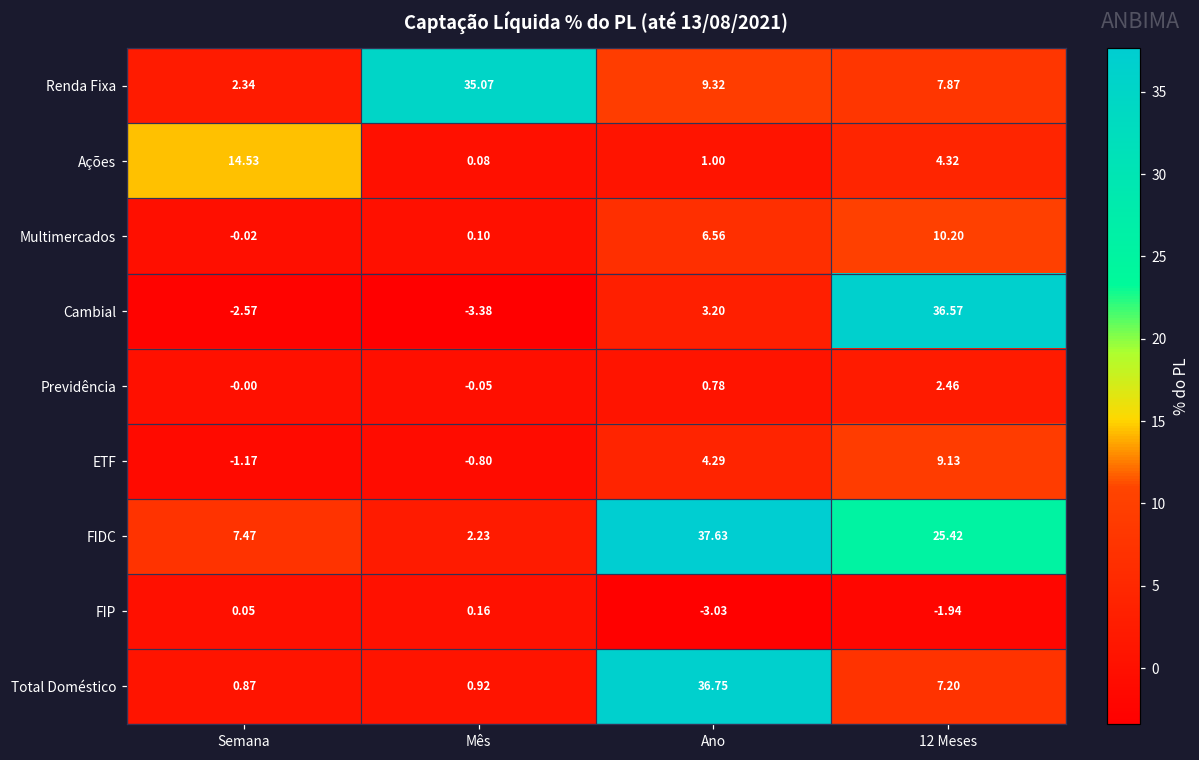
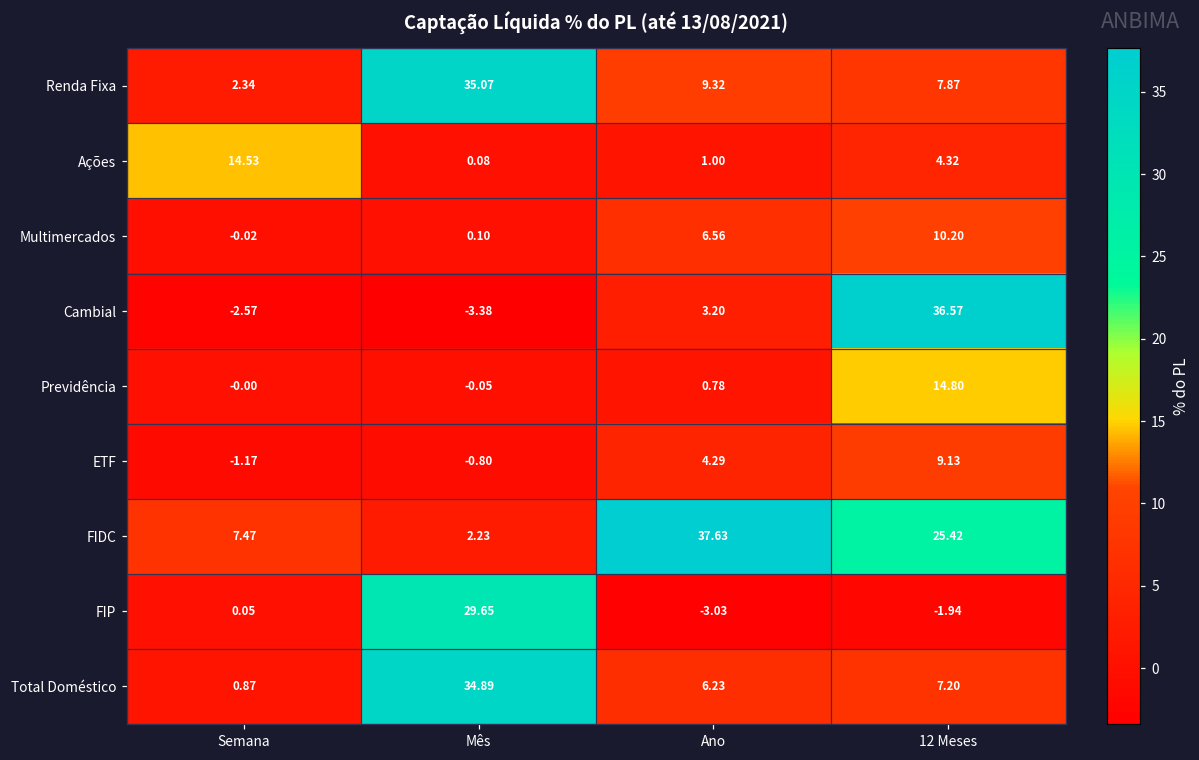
  {
    "Renda Fixa": {
      "Semana": 2.34,
      "Mês": 35.07,
      "Ano": 9.32,
      "12 Meses": 7.87
    },
    "Ações": {
      "Semana": 14.53,
      "Mês": 0.08,
      "Ano": 1.00,
      "12 Meses": 4.32
    },
    "Multimercados": {
      "Semana": -0.02,
      "Mês": 0.10,
      "Ano": 6.56,
      "12 Meses": 10.20
    },
    "Cambial": {
      "Semana": -2.57,
      "Mês": -3.38,
      "Ano": 3.20,
      "12 Meses": 36.57
    },
    "Previdência": {
      "Semana": -0.00,
      "Mês": -0.05,
      "Ano": 0.78,
-     "12 Meses": 2.46
+     "12 Meses": 14.80
    },
    "ETF": {
      "Semana": -1.17,
      "Mês": -0.80,
      "Ano": 4.29,
      "12 Meses": 9.13
    },
    "FIDC": {
      "Semana": 7.47,
      "Mês": 2.23,
      "Ano": 37.63,
      "12 Meses": 25.42
    },
    "FIP": {
      "Semana": 0.05,
-     "Mês": 0.16,
+     "Mês": 29.65,
      "Ano": -3.03,
      "12 Meses": -1.94
    },
    "Total Doméstico": {
      "Semana": 0.87,
-     "Mês": 0.92,
-     "Ano": 36.75,
+     "Mês": 34.89,
+     "Ano": 6.23,
      "12 Meses": 7.20
    }
  }
